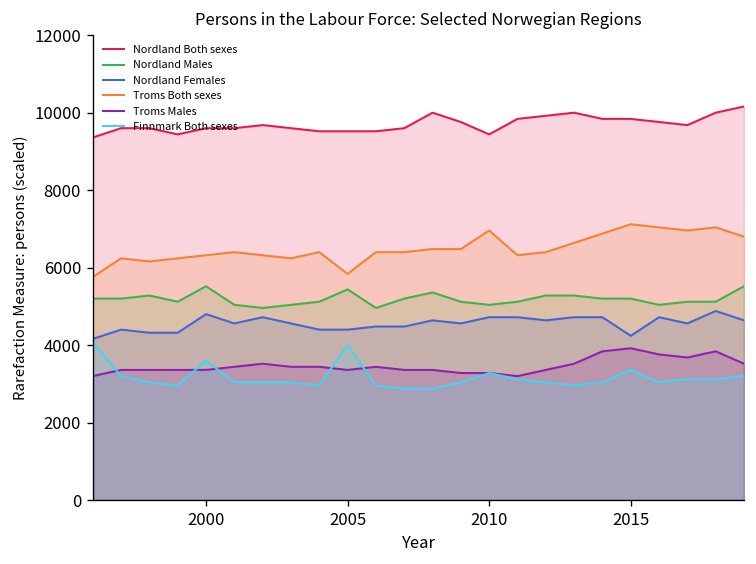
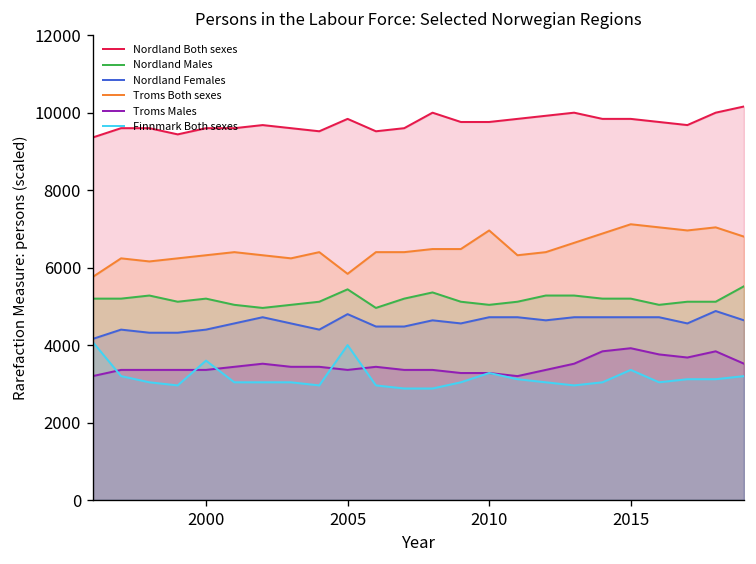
  {
    "Nordland Both sexes": {
      "2000": 9600,
-     "2005": 9500,
-     "2010": 9400,
+     "2005": 9800,
+     "2010": 9800,
      "2015": 9800
    },
    "Nordland Males": {
-     "2000": 5500,
+     "2000": 5200,
      "2005": 5400,
      "2010": 5000,
      "2015": 5200
    },
    "Nordland Females": {
-     "2000": 4800,
-     "2005": 4400,
+     "2000": 4400,
+     "2005": 4800,
      "2010": 4700,
-     "2015": 4200
+     "2015": 4700
    },
    "Troms Both sexes": {
      "2000": 6300,
      "2005": 5800,
      "2010": 7000,
      "2015": 7100
    },
    "Troms Males": {
      "2000": 3400,
      "2005": 3400,
      "2015": 3900
    },
    "Finnmark Both sexes": {
      "2000": 3600,
      "2005": 4000,
      "2015": 3400
    }
  }
